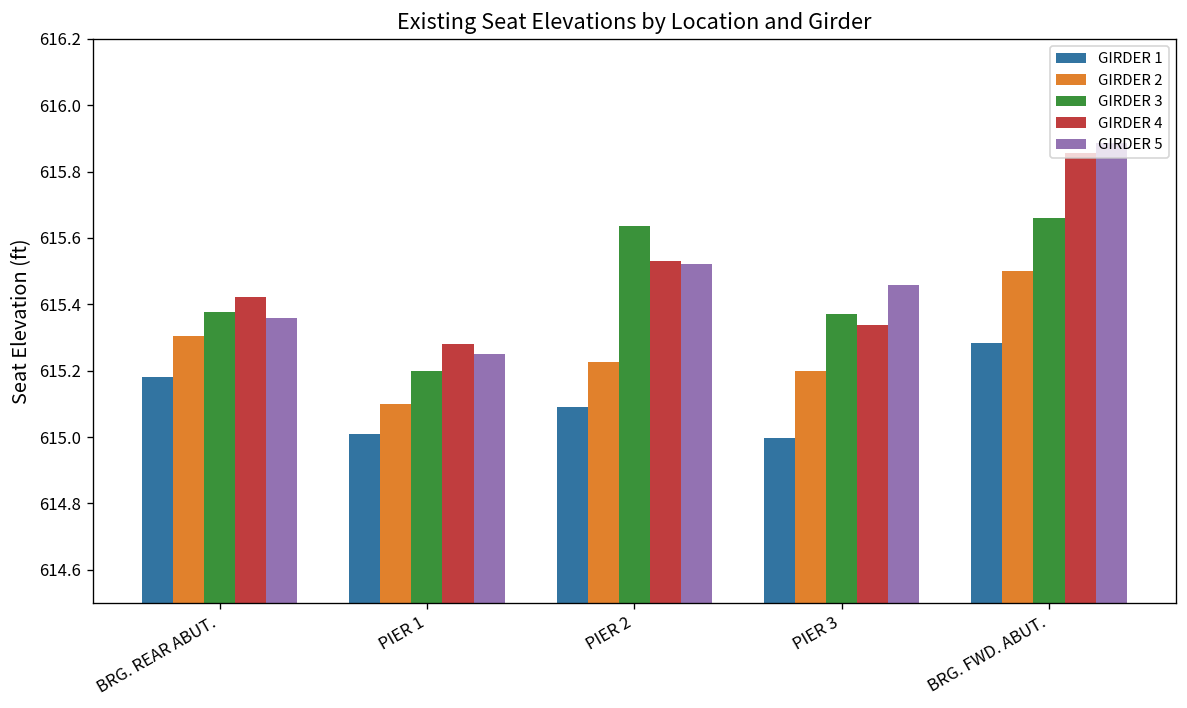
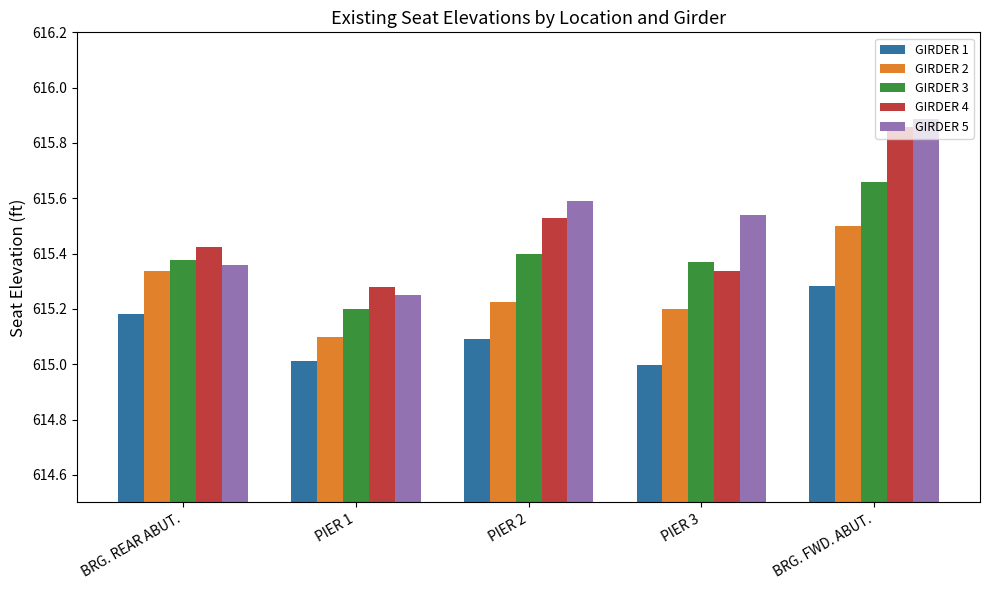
  {
    "GIRDER 1": {
      "BRG. REAR ABUT.": 615.18,
      "PIER 1": 615.01,
      "PIER 2": 615.09,
      "PIER 3": 615.00,
      "BRG. FWD. ABUT.": 615.28
    },
    "GIRDER 2": {
-     "BRG. REAR ABUT.": 615.30,
+     "BRG. REAR ABUT.": 615.34,
      "PIER 1": 615.10,
      "PIER 2": 615.22,
      "PIER 3": 615.20,
      "BRG. FWD. ABUT.": 615.50
    },
    "GIRDER 3": {
      "BRG. REAR ABUT.": 615.38,
      "PIER 1": 615.20,
-     "PIER 2": 615.64,
+     "PIER 2": 615.40,
      "PIER 3": 615.37,
      "BRG. FWD. ABUT.": 615.66
    },
    "GIRDER 4": {
      "BRG. REAR ABUT.": 615.42,
      "PIER 1": 615.28,
      "PIER 2": 615.53,
      "PIER 3": 615.34
    },
    "GIRDER 5": {
      "BRG. REAR ABUT.": 615.36,
      "PIER 1": 615.25,
-     "PIER 2": 615.52,
-     "PIER 3": 615.46
+     "PIER 2": 615.59,
+     "PIER 3": 615.54
    }
  }
